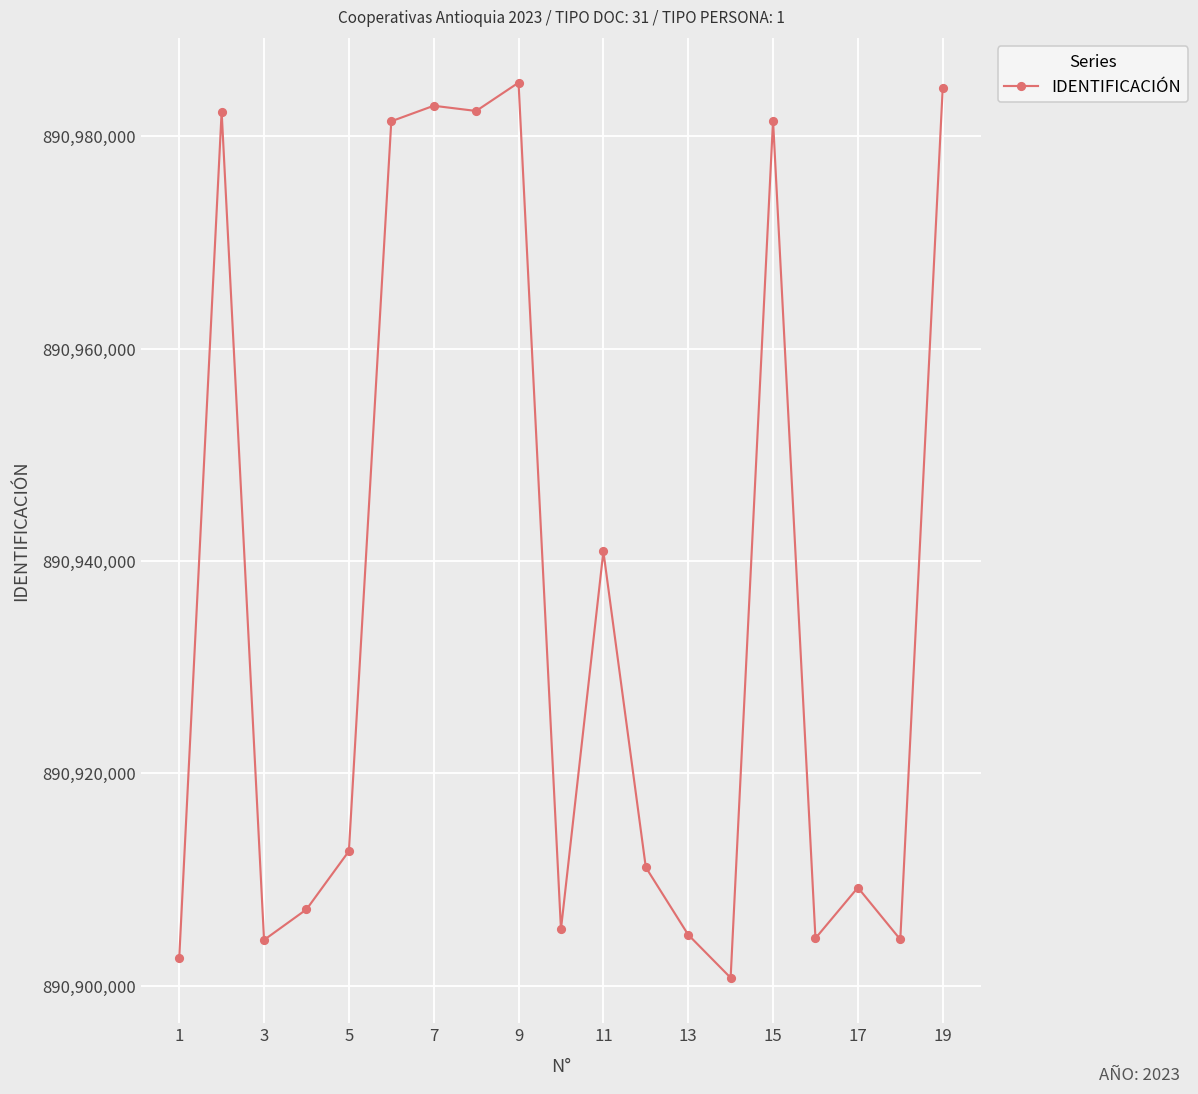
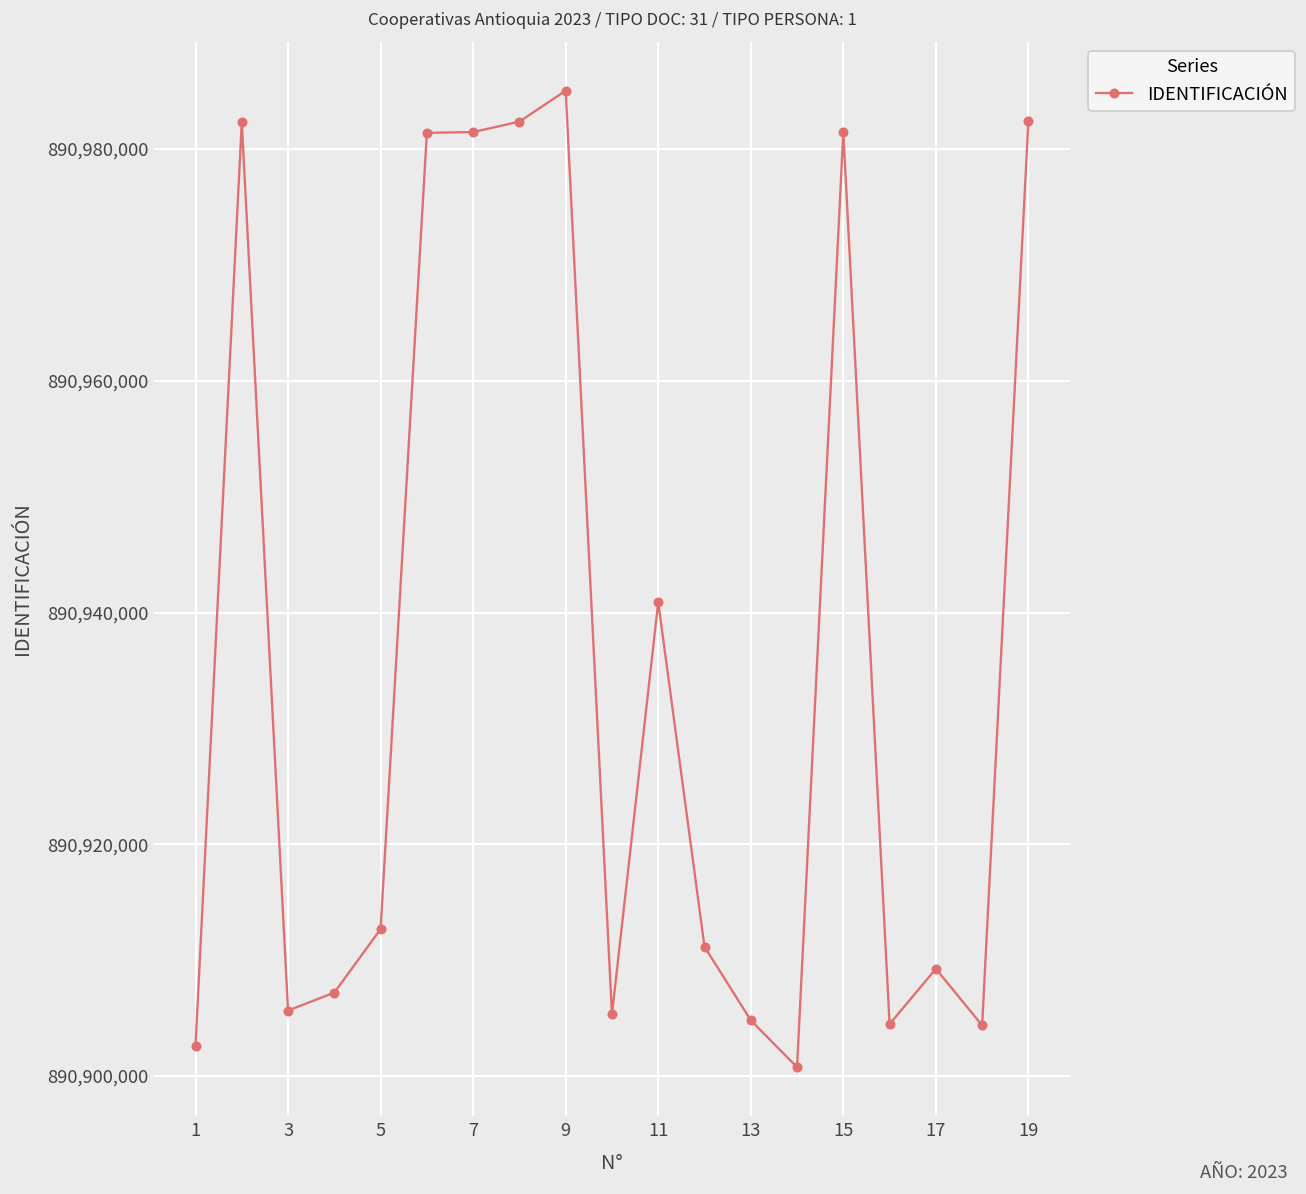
  {
    "1": "890,903,000",
-   "3": "890,904,000",
+   "3": "890,906,000",
    "5": "890,913,000",
-   "7": "890,983,000",
+   "7": "890,981,000",
    "9": "890,985,000",
    "11": "890,941,000",
    "13": "890,905,000",
    "15": "890,981,000",
    "17": "890,909,000",
-   "19": "890,985,000"
+   "19": "890,982,000"
  }
